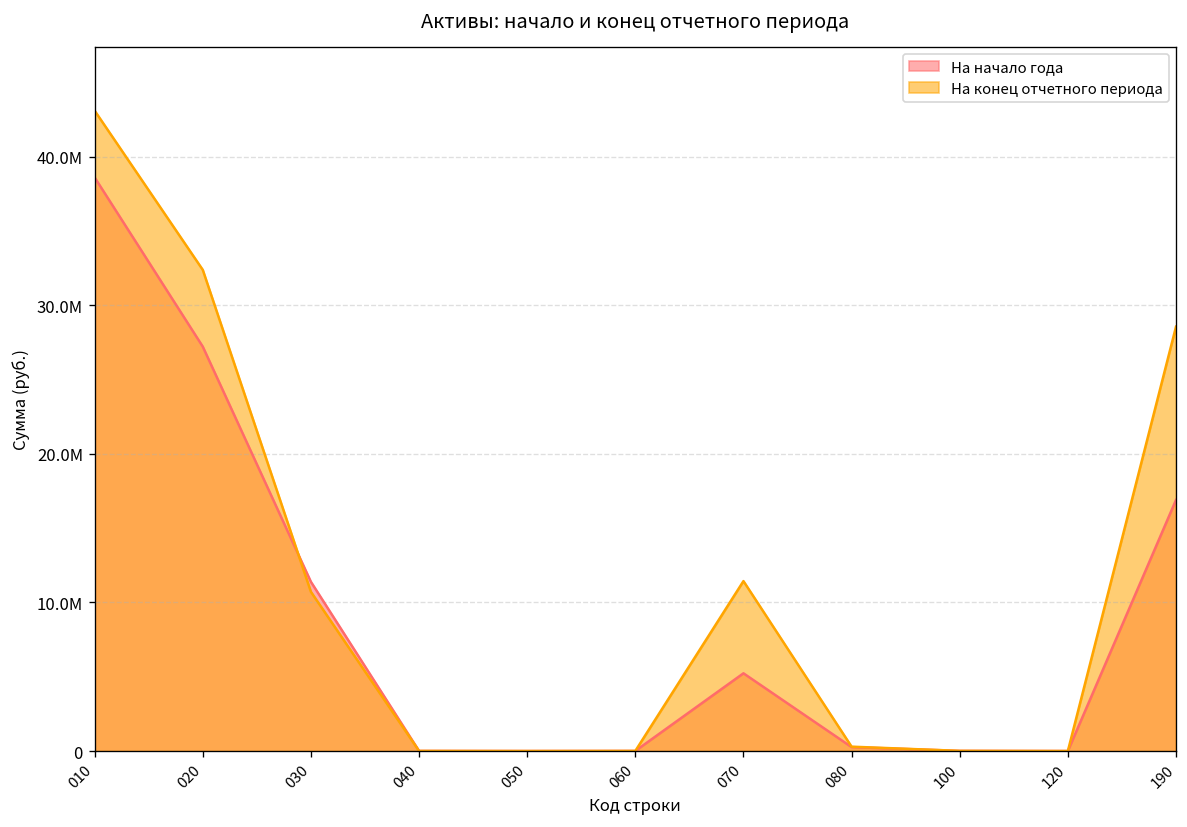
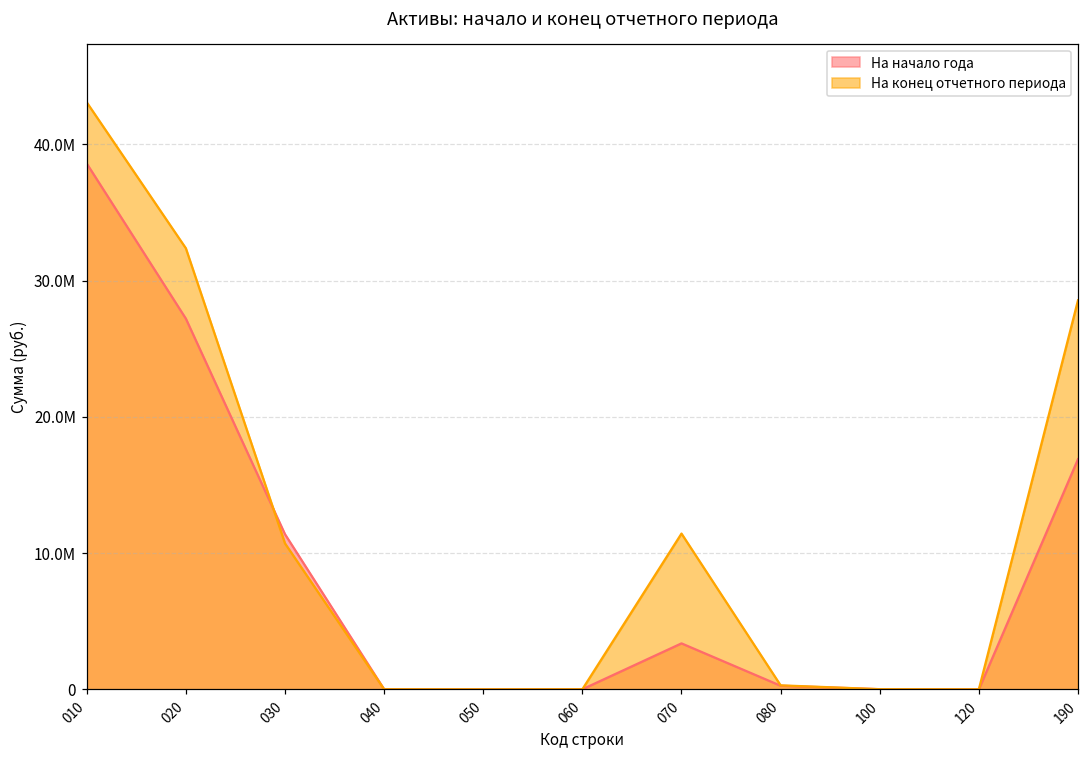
  {
    "На начало года": {
      "010": 38600000,
      "020": 27200000,
      "030": 11400000,
-     "070": 5200000,
+     "070": 3400000,
      "190": 16900000
    },
    "На конец отчетного периода": {
      "010": 43100000,
      "020": 32400000,
      "030": 10700000,
      "070": 11400000,
      "190": 28600000
    }
  }
